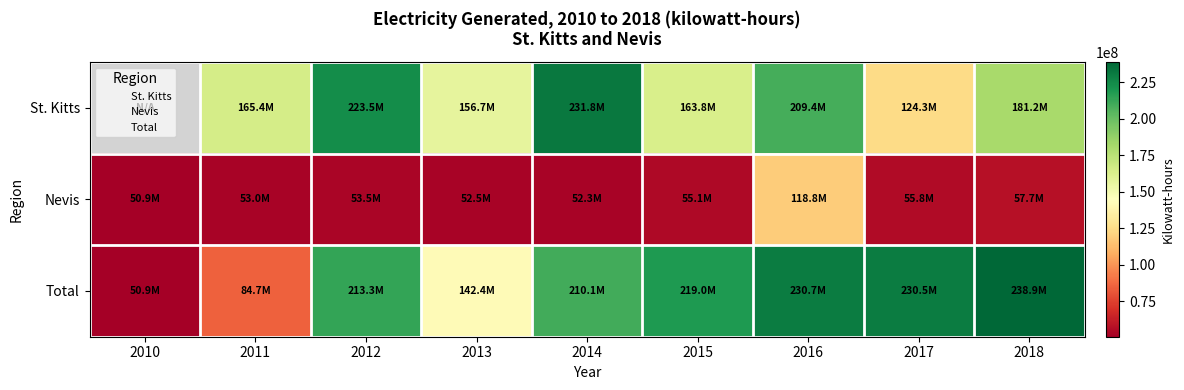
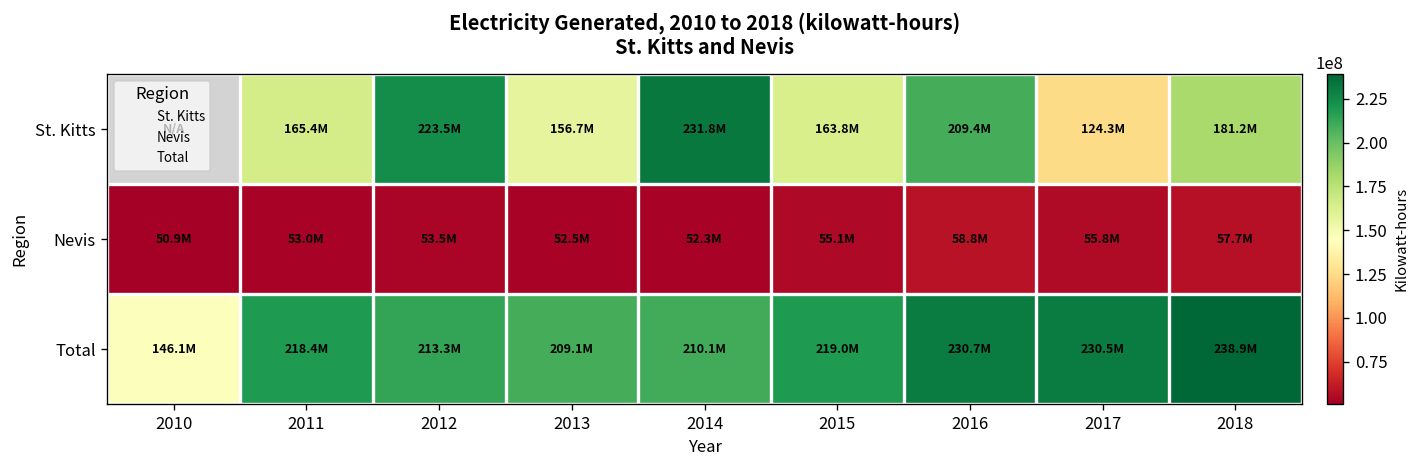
  {
    "St. Kitts": {
      "2011": "165.4M",
      "2012": "223.5M",
      "2013": "156.7M",
      "2014": "231.8M",
      "2015": "163.8M",
      "2016": "209.4M",
      "2017": "124.3M",
      "2018": "181.2M"
    },
    "Nevis": {
      "2010": "50.9M",
      "2011": "53.0M",
      "2012": "53.5M",
      "2013": "52.5M",
      "2014": "52.3M",
      "2015": "55.1M",
-     "2016": "118.8M",
+     "2016": "58.8M",
      "2017": "55.8M",
      "2018": "57.7M"
    },
    "Total": {
-     "2010": "50.9M",
-     "2011": "84.7M",
+     "2010": "146.1M",
+     "2011": "218.4M",
      "2012": "213.3M",
-     "2013": "142.4M",
+     "2013": "209.1M",
      "2014": "210.1M",
      "2015": "219.0M",
      "2016": "230.7M",
      "2017": "230.5M",
      "2018": "238.9M"
    }
  }
